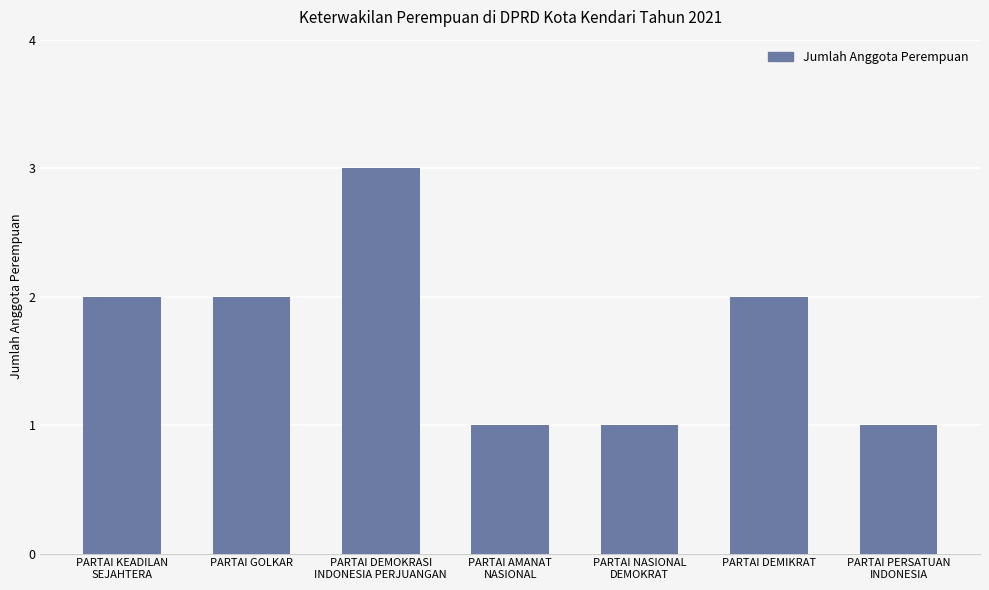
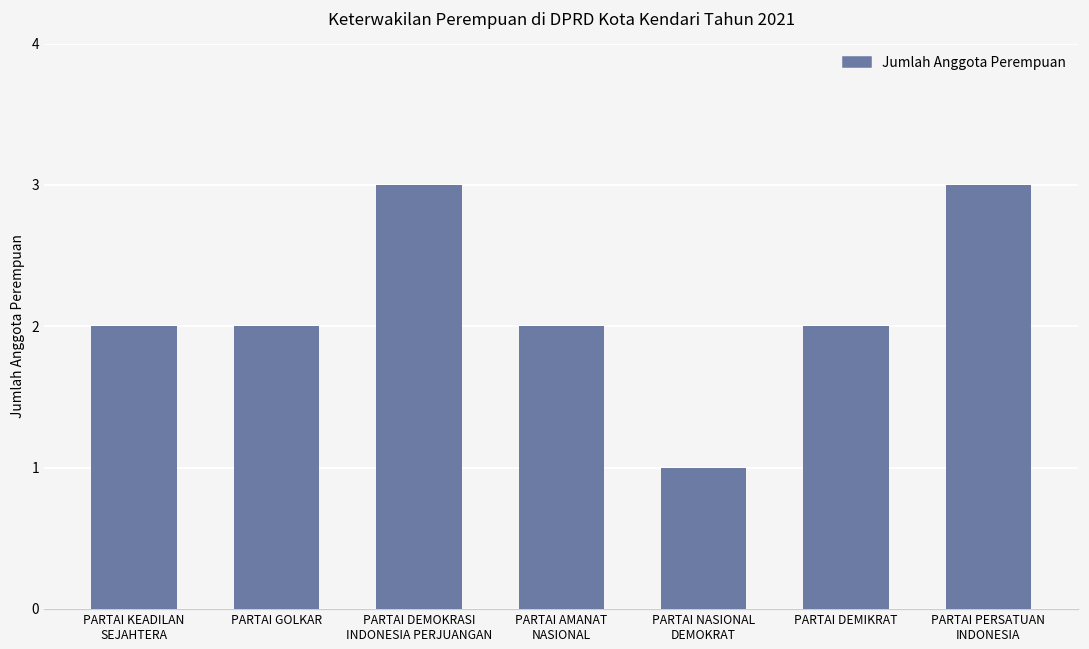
  {
    "PARTAI KEADILAN SEJAHTERA": 2,
    "PARTAI GOLKAR": 2,
    "PARTAI DEMOKRASI INDONESIA PERJUANGAN": 3,
-   "PARTAI AMANAT NASIONAL": 1,
+   "PARTAI AMANAT NASIONAL": 2,
    "PARTAI NASIONAL DEMOKRAT": 1,
    "PARTAI DEMIKRAT": 2,
-   "PARTAI PERSATUAN INDONESIA": 1
+   "PARTAI PERSATUAN INDONESIA": 3
  }
